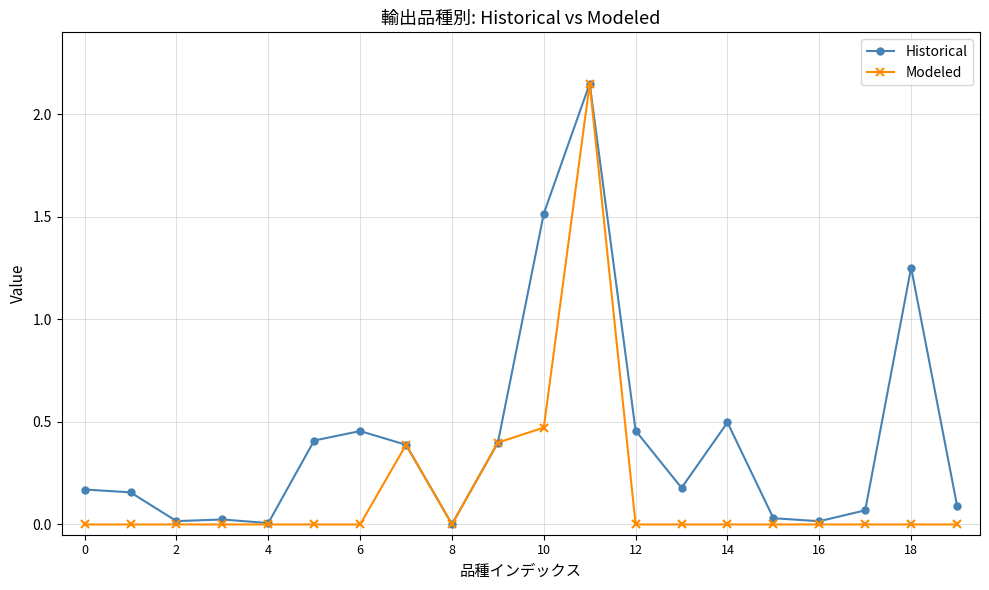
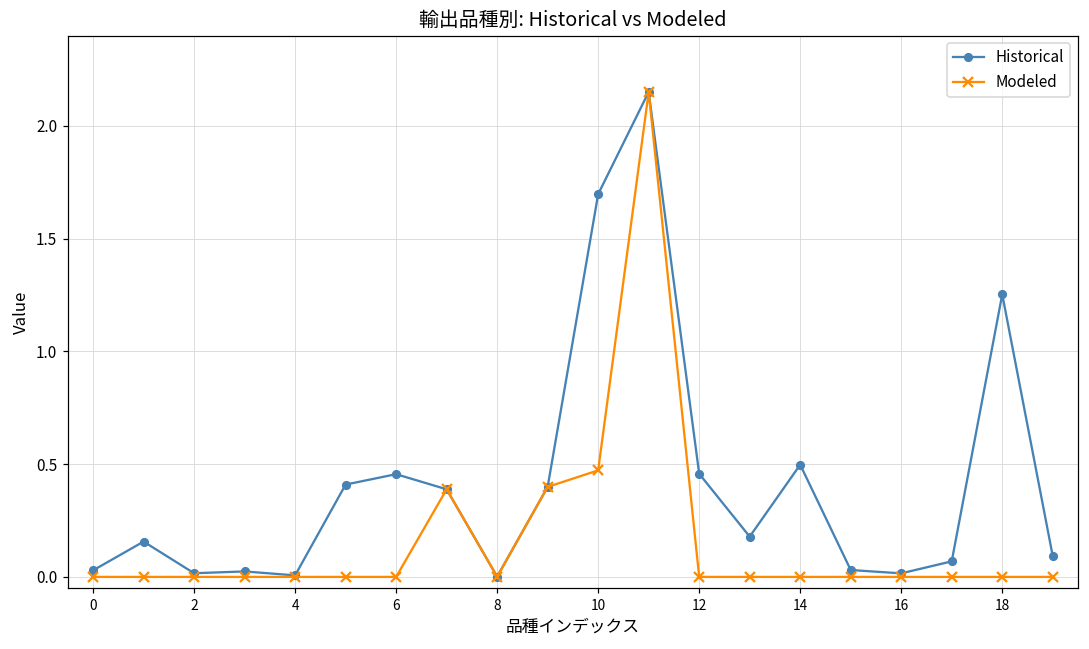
  {
    "Historical": {
-     "0": 0.17,
+     "0": 0.03,
      "2": 0.02,
      "6": 0.46,
-     "10": 1.52,
+     "10": 1.70,
      "12": 0.46,
      "14": 0.50,
      "16": 0.02,
      "18": 1.25
    },
    "Modeled": {
      "0": 0.00,
      "2": 0.00,
      "6": 0.00,
      "10": 0.47,
      "12": 0.00,
      "14": 0.00,
      "16": 0.00,
      "18": 0.00
    }
  }
